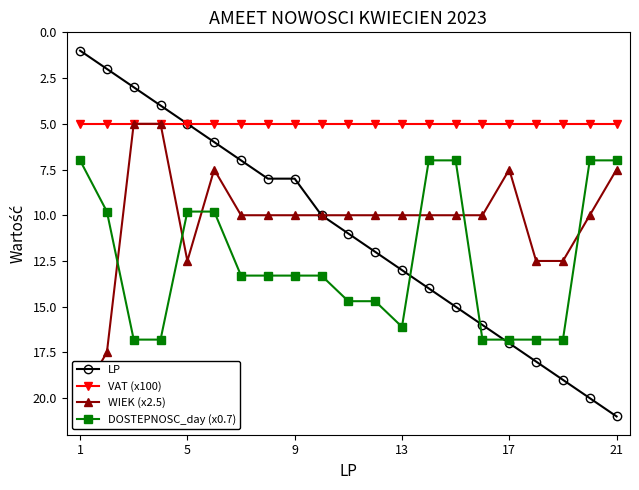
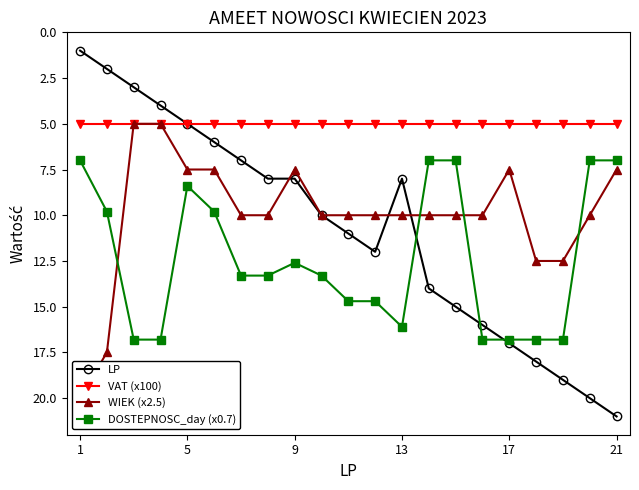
  {
    "LP": {
      "1": 1,
      "9": 8,
-     "13": 13,
+     "13": 8,
      "17": 17,
      "21": 21
    },
    "VAT (x100)": {
      "1": 5.0,
      "9": 5.0,
      "13": 5.0,
      "17": 5.0,
      "21": 5.0
    },
    "WIEK (x2.5)": {
-     "5": 12.5,
-     "9": 10.0,
+     "5": 7.5,
+     "9": 7.5,
      "13": 10.0,
      "17": 7.5,
      "21": 7.5
    },
    "DOSTEPNOSC_day (x0.7)": {
      "1": 7.0,
-     "5": 9.8,
-     "9": 13.3,
+     "5": 8.4,
+     "9": 12.6,
      "13": 16.1,
      "17": 16.8,
      "21": 7.0
    }
  }
